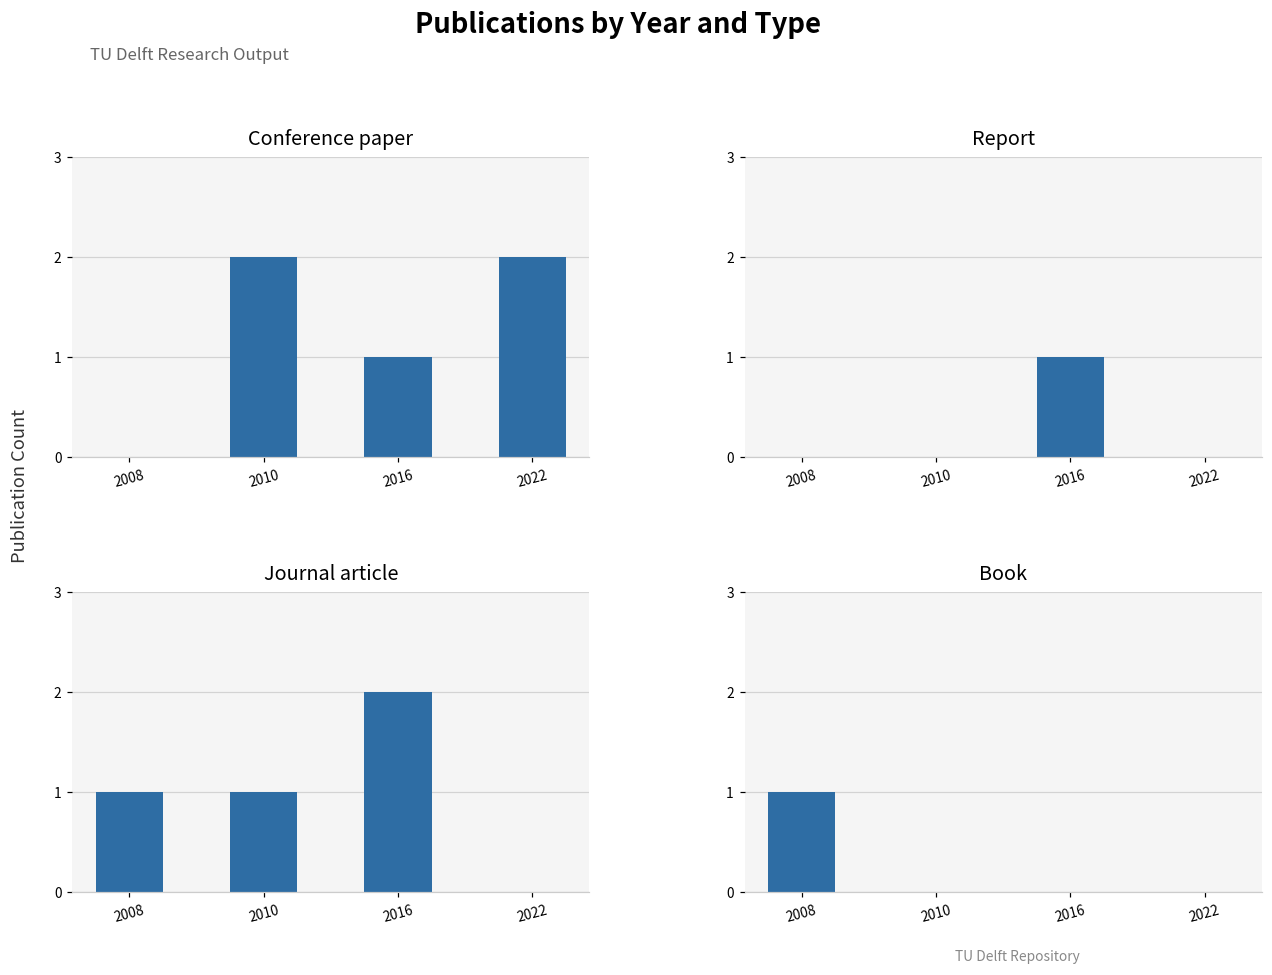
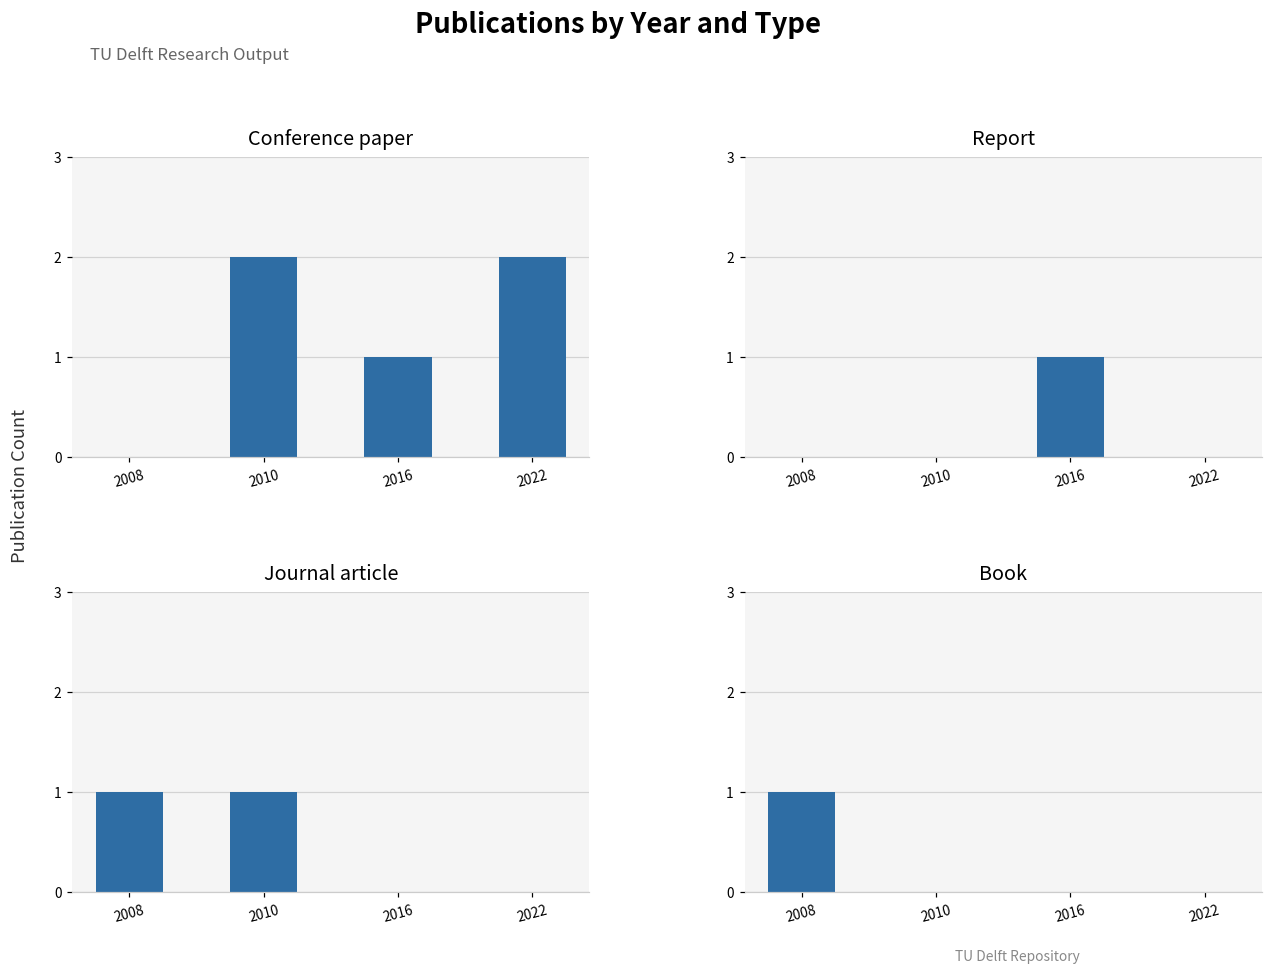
  {
    "Conference paper": {
      "2008": 0.0,
      "2010": 2.0,
      "2016": 1.0,
      "2022": 2.0
    },
    "Report": {
      "2008": 0.0,
      "2010": 0.0,
      "2016": 1.0,
      "2022": 0.0
    },
    "Journal article": {
      "2008": 1,
      "2010": 1,
-     "2016": 2,
+     "2016": 0,
      "2022": 0
    },
    "Book": {
      "2008": 1.0,
      "2010": 0.0,
      "2016": 0.0,
      "2022": 0.0
    }
  }
